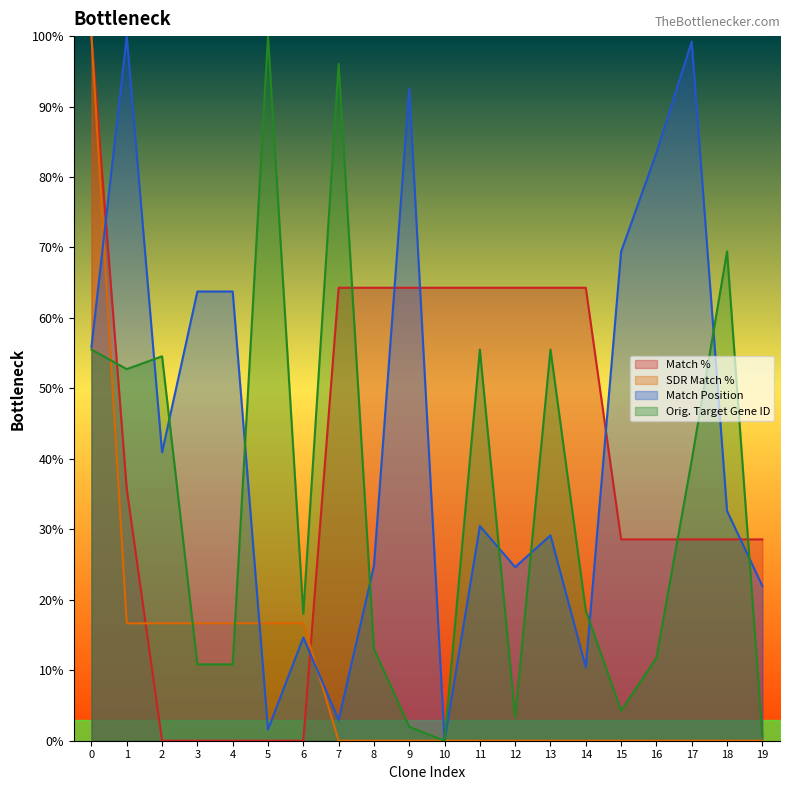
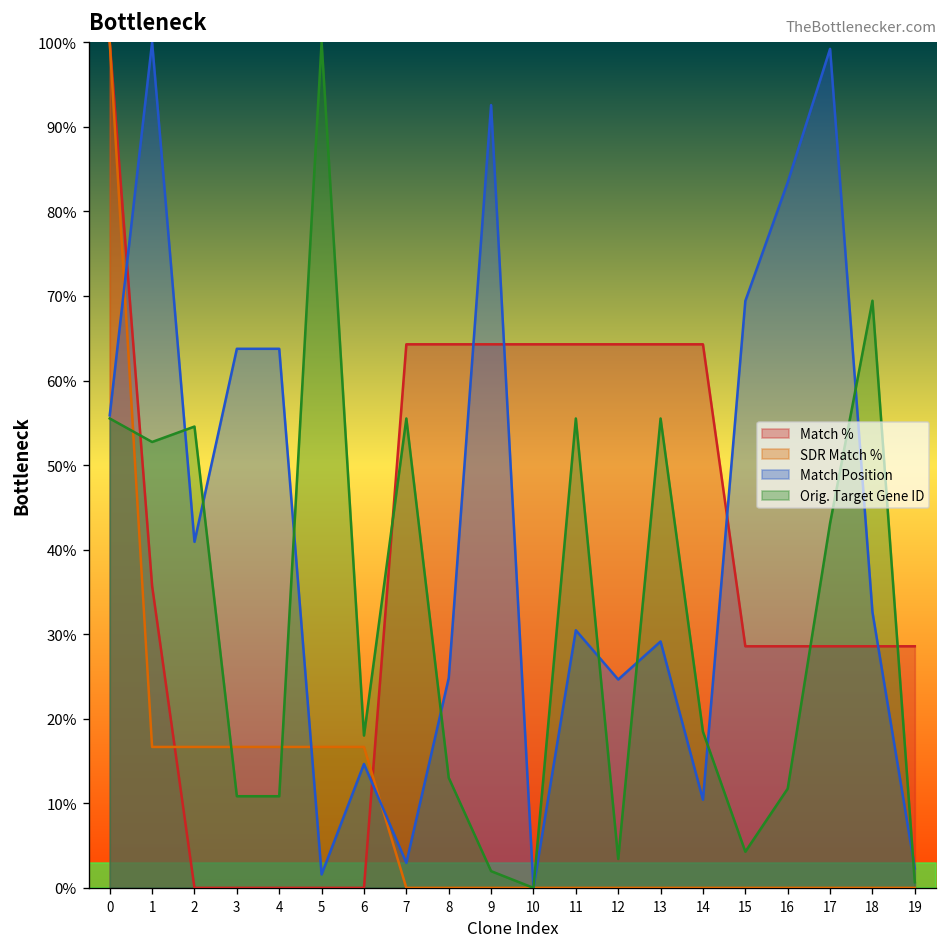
  {
    "Match Position": {
      "0": "56%",
      "1": "100%",
      "2": "41%",
      "3": "64%",
      "4": "64%",
      "5": "2%",
      "6": "15%",
      "7": "3%",
      "8": "25%",
      "9": "93%",
      "11": "30%",
      "12": "25%",
      "13": "29%",
      "14": "10%",
      "15": "69%",
      "16": "83%",
      "17": "99%",
      "18": "33%",
-     "19": "22%"
+     "19": "2%"
    },
    "Orig. Target Gene ID": {
      "0": "56%",
      "1": "53%",
      "2": "55%",
      "3": "11%",
      "4": "11%",
      "5": "100%",
      "6": "18%",
-     "7": "96%",
+     "7": "56%",
      "8": "13%",
      "9": "2%",
      "11": "56%",
      "12": "3%",
      "13": "56%",
      "14": "18%",
      "15": "4%",
      "16": "12%",
-     "17": "40%",
+     "17": "43%",
      "18": "69%",
      "19": "1%"
    }
  }
